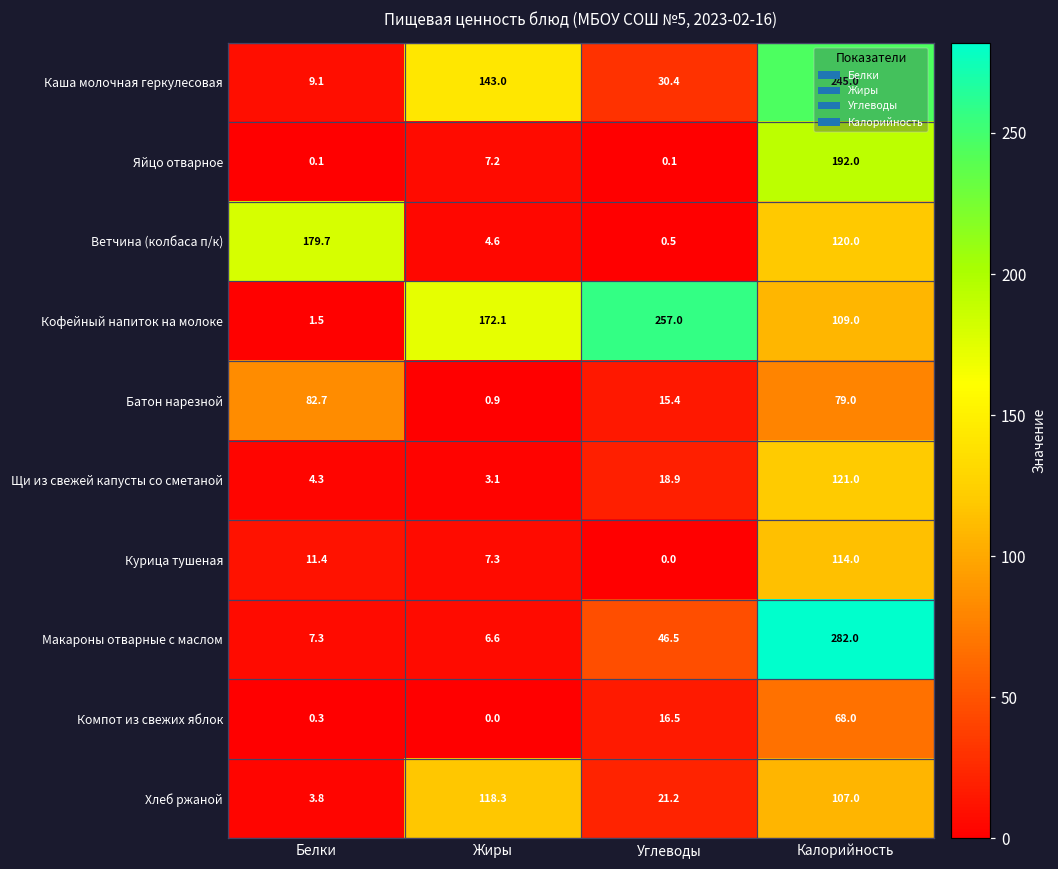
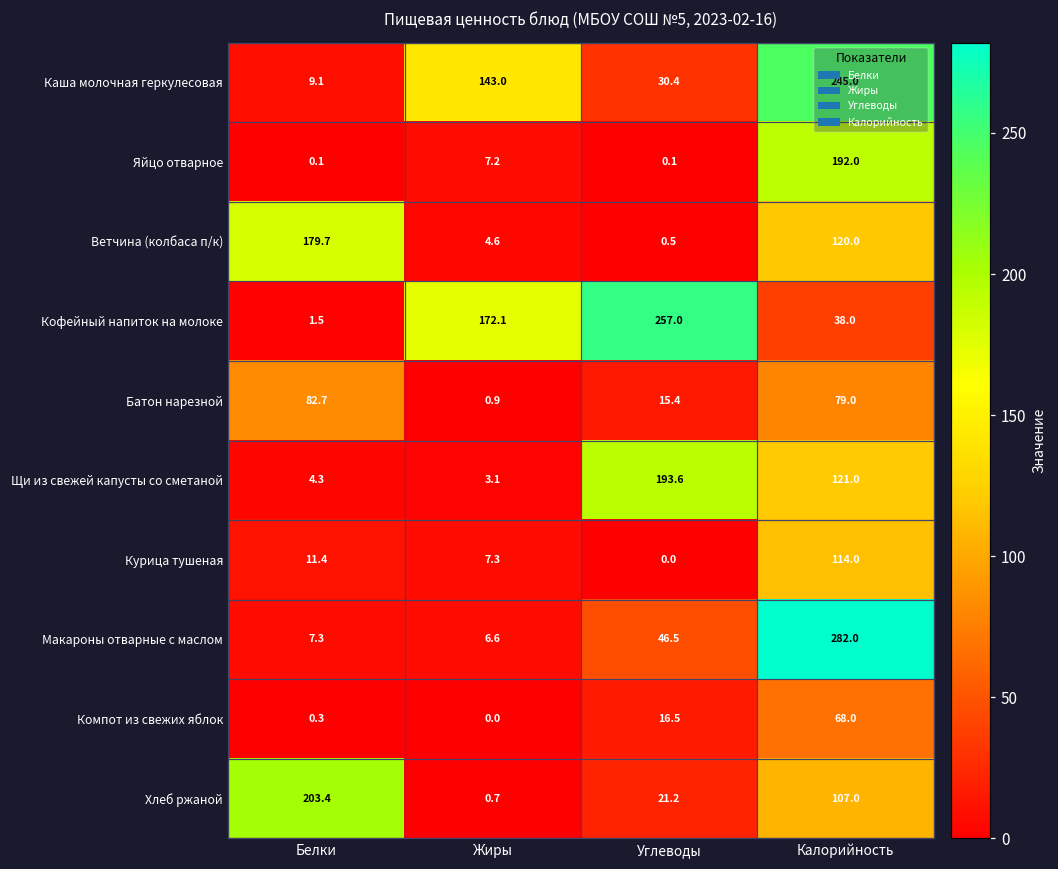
  {
    "Каша молочная геркулесовая": {
      "Белки": 9.1,
      "Жиры": 143.0,
      "Углеводы": 30.4
    },
    "Яйцо отварное": {
      "Белки": 0.1,
      "Жиры": 7.2,
      "Углеводы": 0.1,
      "Калорийность": 192.0
    },
    "Ветчина (колбаса п/к)": {
      "Белки": 179.7,
      "Жиры": 4.6,
      "Углеводы": 0.5,
      "Калорийность": 120.0
    },
    "Кофейный напиток на молоке": {
      "Белки": 1.5,
      "Жиры": 172.1,
      "Углеводы": 257.0,
-     "Калорийность": 109.0
+     "Калорийность": 38.0
    },
    "Батон нарезной": {
      "Белки": 82.7,
      "Жиры": 0.9,
      "Углеводы": 15.4,
      "Калорийность": 79.0
    },
    "Щи из свежей капусты со сметаной": {
      "Белки": 4.3,
      "Жиры": 3.1,
-     "Углеводы": 18.9,
+     "Углеводы": 193.6,
      "Калорийность": 121.0
    },
    "Курица тушеная": {
      "Белки": 11.4,
      "Жиры": 7.3,
      "Углеводы": 0.0,
      "Калорийность": 114.0
    },
    "Макароны отварные с маслом": {
      "Белки": 7.3,
      "Жиры": 6.6,
      "Углеводы": 46.5,
      "Калорийность": 282.0
    },
    "Компот из свежих яблок": {
      "Белки": 0.3,
      "Жиры": 0.0,
      "Углеводы": 16.5,
      "Калорийность": 68.0
    },
    "Хлеб ржаной": {
-     "Белки": 3.8,
-     "Жиры": 118.3,
+     "Белки": 203.4,
+     "Жиры": 0.7,
      "Углеводы": 21.2,
      "Калорийность": 107.0
    }
  }
